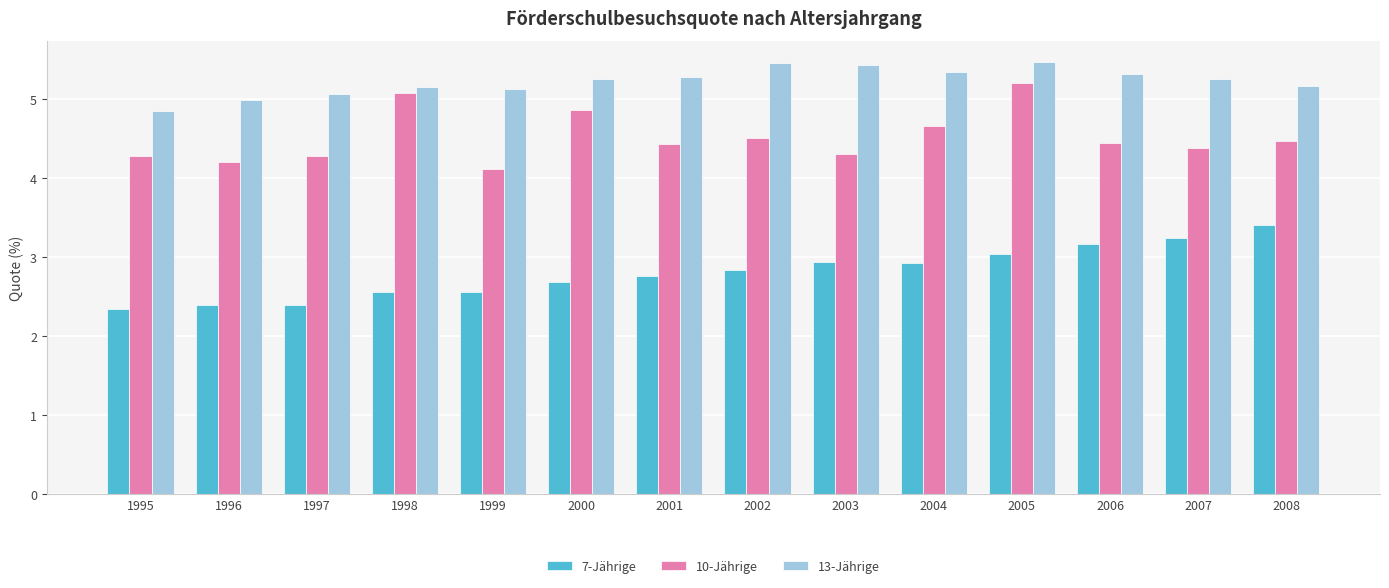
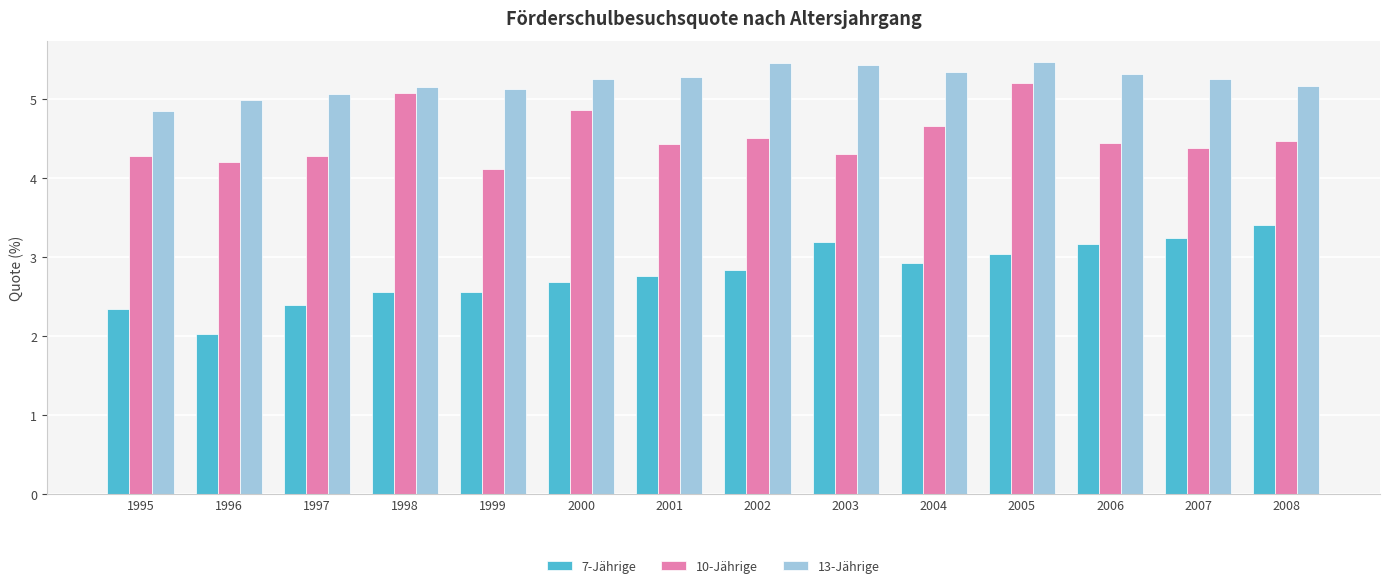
  {
    "7-Jährige": {
      "1995": 2.3,
-     "1996": 2.4,
+     "1996": 2.0,
      "1997": 2.4,
      "1998": 2.6,
      "1999": 2.6,
      "2000": 2.7,
      "2001": 2.8,
      "2002": 2.8,
-     "2003": 2.9,
+     "2003": 3.2,
      "2004": 2.9,
      "2005": 3.0,
      "2006": 3.2,
      "2007": 3.2,
      "2008": 3.4
    },
    "10-Jährige": {
      "1995": 4.3,
      "1996": 4.2,
      "1997": 4.3,
      "1998": 5.1,
      "1999": 4.1,
      "2000": 4.9,
      "2001": 4.4,
      "2002": 4.5,
      "2003": 4.3,
      "2004": 4.7,
      "2005": 5.2,
      "2006": 4.4,
      "2007": 4.4,
      "2008": 4.5
    },
    "13-Jährige": {
      "1995": 4.8,
      "1996": 5.0,
      "1997": 5.1,
      "1998": 5.1,
      "1999": 5.1,
      "2000": 5.3,
      "2001": 5.3,
      "2002": 5.5,
      "2003": 5.4,
      "2004": 5.3,
      "2005": 5.5,
      "2006": 5.3,
      "2007": 5.3,
      "2008": 5.2
    }
  }
